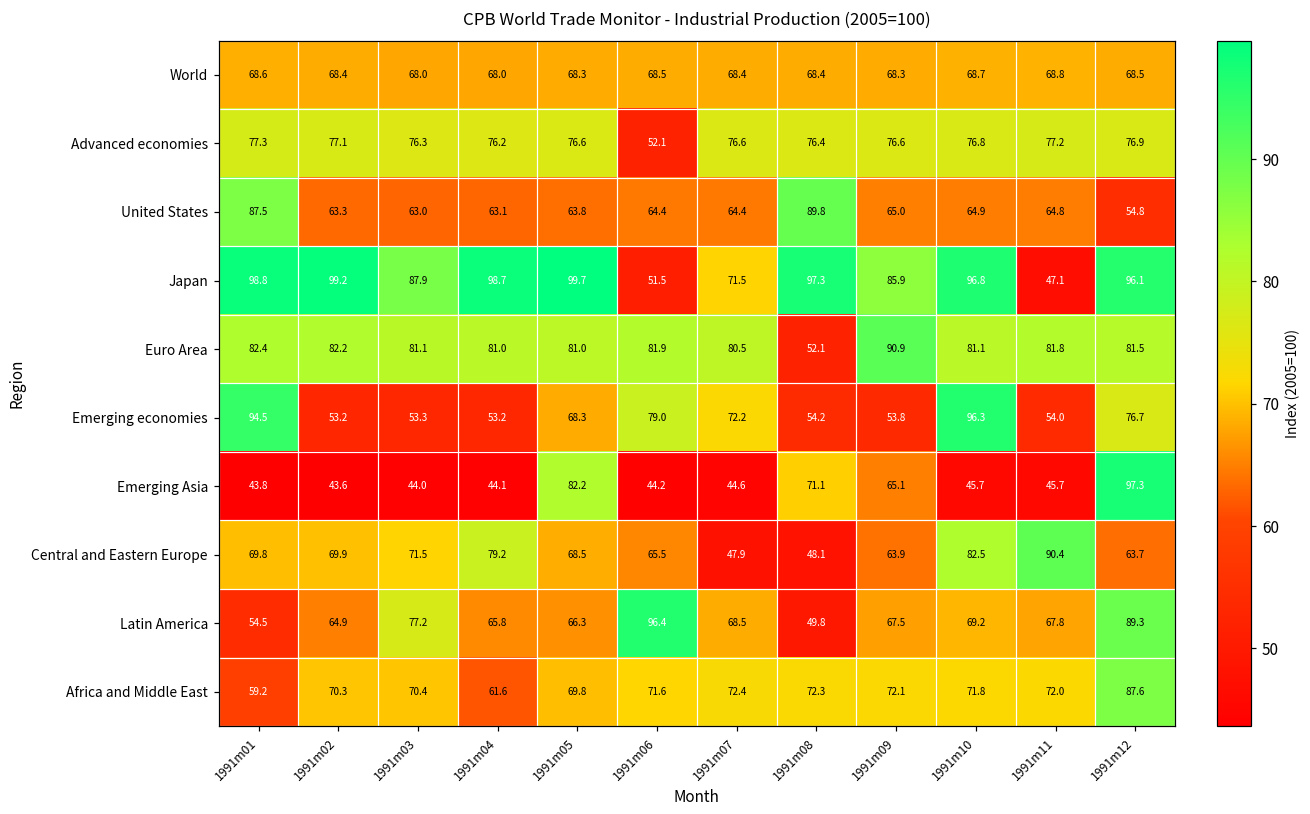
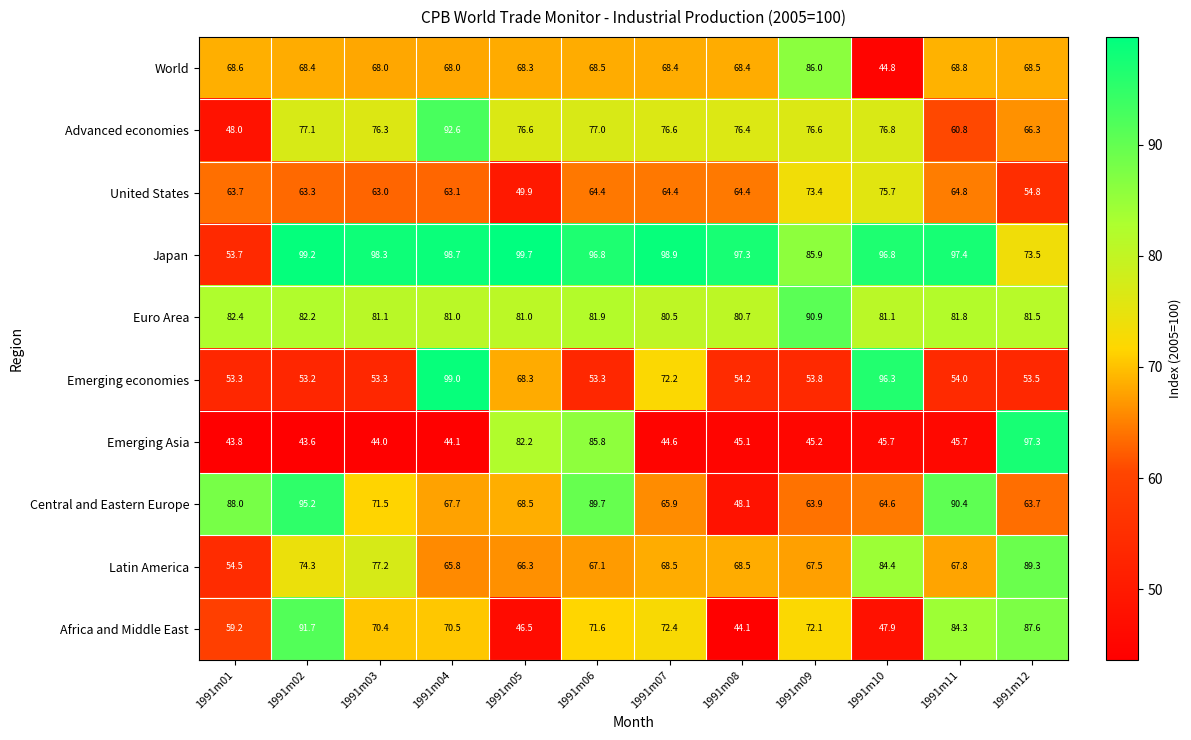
  {
    "World": {
      "1991m01": 68.6,
      "1991m02": 68.4,
      "1991m03": 68.0,
      "1991m04": 68.0,
      "1991m05": 68.3,
      "1991m06": 68.5,
      "1991m07": 68.4,
      "1991m08": 68.4,
-     "1991m09": 68.3,
-     "1991m10": 68.7,
+     "1991m09": 86.0,
+     "1991m10": 44.8,
      "1991m11": 68.8,
      "1991m12": 68.5
    },
    "Advanced economies": {
-     "1991m01": 77.3,
+     "1991m01": 48.0,
      "1991m02": 77.1,
      "1991m03": 76.3,
-     "1991m04": 76.2,
+     "1991m04": 92.6,
      "1991m05": 76.6,
-     "1991m06": 52.1,
+     "1991m06": 77.0,
      "1991m07": 76.6,
      "1991m08": 76.4,
      "1991m09": 76.6,
      "1991m10": 76.8,
-     "1991m11": 77.2,
-     "1991m12": 76.9
+     "1991m11": 60.8,
+     "1991m12": 66.3
    },
    "United States": {
-     "1991m01": 87.5,
+     "1991m01": 63.7,
      "1991m02": 63.3,
      "1991m03": 63.0,
      "1991m04": 63.1,
-     "1991m05": 63.8,
+     "1991m05": 49.9,
      "1991m06": 64.4,
      "1991m07": 64.4,
-     "1991m08": 89.8,
-     "1991m09": 65.0,
-     "1991m10": 64.9,
+     "1991m08": 64.4,
+     "1991m09": 73.4,
+     "1991m10": 75.7,
      "1991m11": 64.8,
      "1991m12": 54.8
    },
    "Japan": {
-     "1991m01": 98.8,
+     "1991m01": 53.7,
      "1991m02": 99.2,
-     "1991m03": 87.9,
+     "1991m03": 98.3,
      "1991m04": 98.7,
      "1991m05": 99.7,
-     "1991m06": 51.5,
-     "1991m07": 71.5,
+     "1991m06": 96.8,
+     "1991m07": 98.9,
      "1991m08": 97.3,
      "1991m09": 85.9,
      "1991m10": 96.8,
-     "1991m11": 47.1,
-     "1991m12": 96.1
+     "1991m11": 97.4,
+     "1991m12": 73.5
    },
    "Euro Area": {
      "1991m01": 82.4,
      "1991m02": 82.2,
      "1991m03": 81.1,
      "1991m04": 81.0,
      "1991m05": 81.0,
      "1991m06": 81.9,
      "1991m07": 80.5,
-     "1991m08": 52.1,
+     "1991m08": 80.7,
      "1991m09": 90.9,
      "1991m10": 81.1,
      "1991m11": 81.8,
      "1991m12": 81.5
    },
    "Emerging economies": {
-     "1991m01": 94.5,
+     "1991m01": 53.3,
      "1991m02": 53.2,
      "1991m03": 53.3,
-     "1991m04": 53.2,
+     "1991m04": 99.0,
      "1991m05": 68.3,
-     "1991m06": 79.0,
+     "1991m06": 53.3,
      "1991m07": 72.2,
      "1991m08": 54.2,
      "1991m09": 53.8,
      "1991m10": 96.3,
      "1991m11": 54.0,
-     "1991m12": 76.7
+     "1991m12": 53.5
    },
    "Emerging Asia": {
      "1991m01": 43.8,
      "1991m02": 43.6,
      "1991m03": 44.0,
      "1991m04": 44.1,
      "1991m05": 82.2,
-     "1991m06": 44.2,
+     "1991m06": 85.8,
      "1991m07": 44.6,
-     "1991m08": 71.1,
-     "1991m09": 65.1,
+     "1991m08": 45.1,
+     "1991m09": 45.2,
      "1991m10": 45.7,
      "1991m11": 45.7,
      "1991m12": 97.3
    },
    "Central and Eastern Europe": {
-     "1991m01": 69.8,
-     "1991m02": 69.9,
+     "1991m01": 88.0,
+     "1991m02": 95.2,
      "1991m03": 71.5,
-     "1991m04": 79.2,
+     "1991m04": 67.7,
      "1991m05": 68.5,
-     "1991m06": 65.5,
-     "1991m07": 47.9,
+     "1991m06": 89.7,
+     "1991m07": 65.9,
      "1991m08": 48.1,
      "1991m09": 63.9,
-     "1991m10": 82.5,
+     "1991m10": 64.6,
      "1991m11": 90.4,
      "1991m12": 63.7
    },
    "Latin America": {
      "1991m01": 54.5,
-     "1991m02": 64.9,
+     "1991m02": 74.3,
      "1991m03": 77.2,
      "1991m04": 65.8,
      "1991m05": 66.3,
-     "1991m06": 96.4,
+     "1991m06": 67.1,
      "1991m07": 68.5,
-     "1991m08": 49.8,
+     "1991m08": 68.5,
      "1991m09": 67.5,
-     "1991m10": 69.2,
+     "1991m10": 84.4,
      "1991m11": 67.8,
      "1991m12": 89.3
    },
    "Africa and Middle East": {
      "1991m01": 59.2,
-     "1991m02": 70.3,
+     "1991m02": 91.7,
      "1991m03": 70.4,
-     "1991m04": 61.6,
-     "1991m05": 69.8,
+     "1991m04": 70.5,
+     "1991m05": 46.5,
      "1991m06": 71.6,
      "1991m07": 72.4,
-     "1991m08": 72.3,
+     "1991m08": 44.1,
      "1991m09": 72.1,
-     "1991m10": 71.8,
-     "1991m11": 72.0,
+     "1991m10": 47.9,
+     "1991m11": 84.3,
      "1991m12": 87.6
    }
  }
